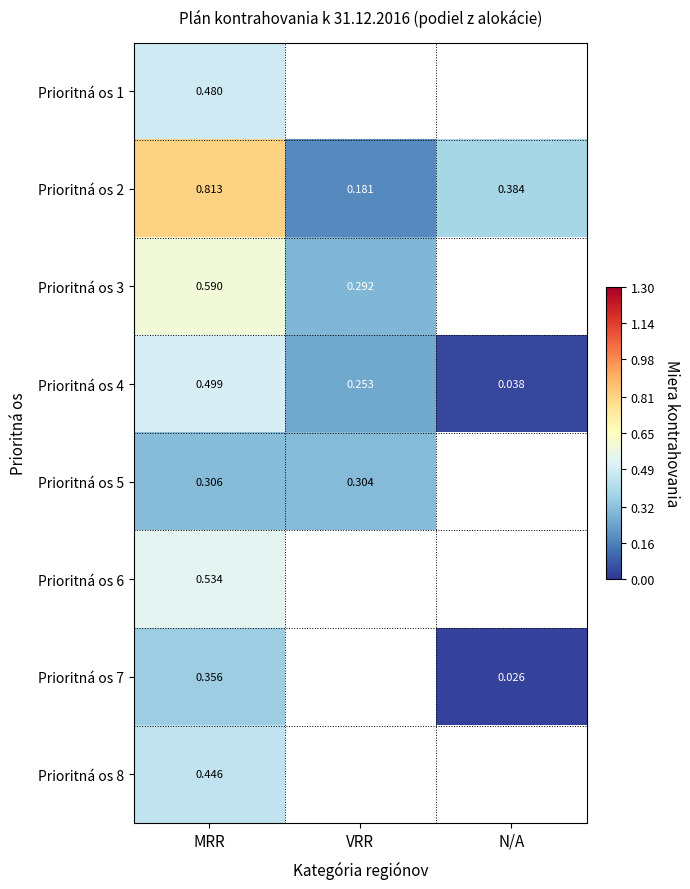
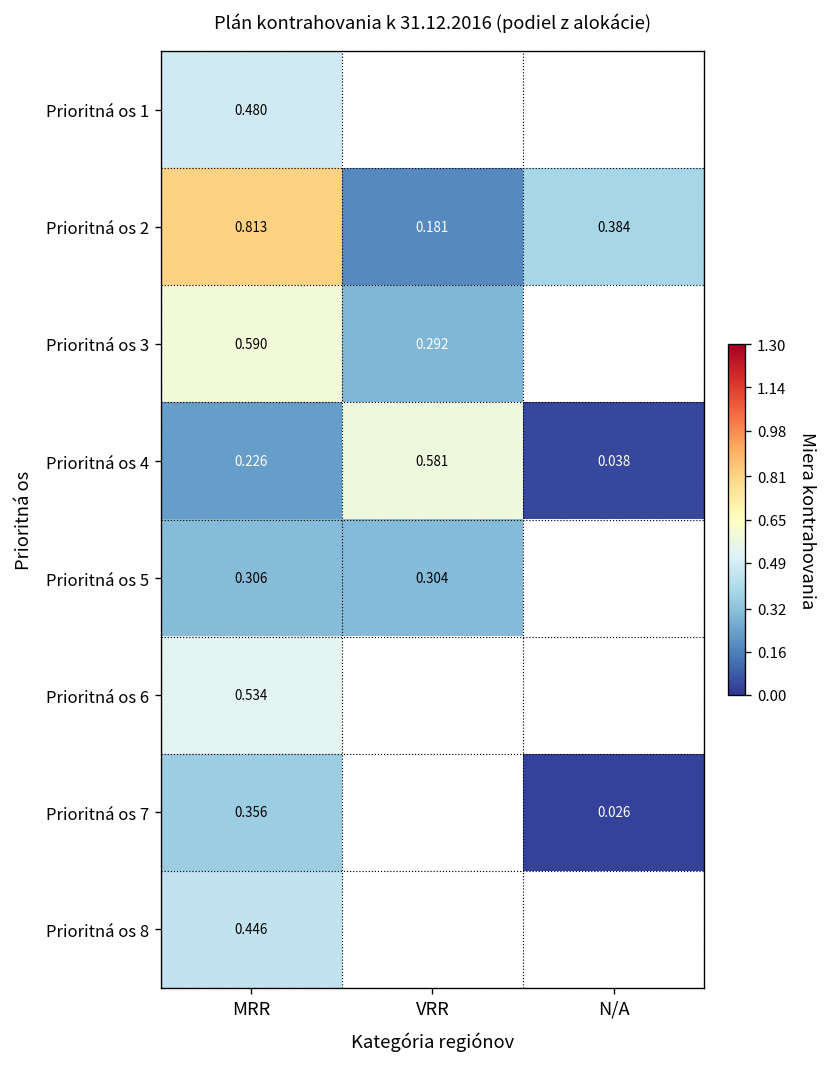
  {
    "Prioritná os 1": {
      "MRR": 0.480
    },
    "Prioritná os 2": {
      "MRR": 0.813,
      "VRR": 0.181,
      "N/A": 0.384
    },
    "Prioritná os 3": {
      "MRR": 0.590,
      "VRR": 0.292
    },
    "Prioritná os 4": {
-     "MRR": 0.499,
-     "VRR": 0.253,
+     "MRR": 0.226,
+     "VRR": 0.581,
      "N/A": 0.038
    },
    "Prioritná os 5": {
      "MRR": 0.306,
      "VRR": 0.304
    },
    "Prioritná os 6": {
      "MRR": 0.534
    },
    "Prioritná os 7": {
      "MRR": 0.356,
      "N/A": 0.026
    },
    "Prioritná os 8": {
      "MRR": 0.446
    }
  }
